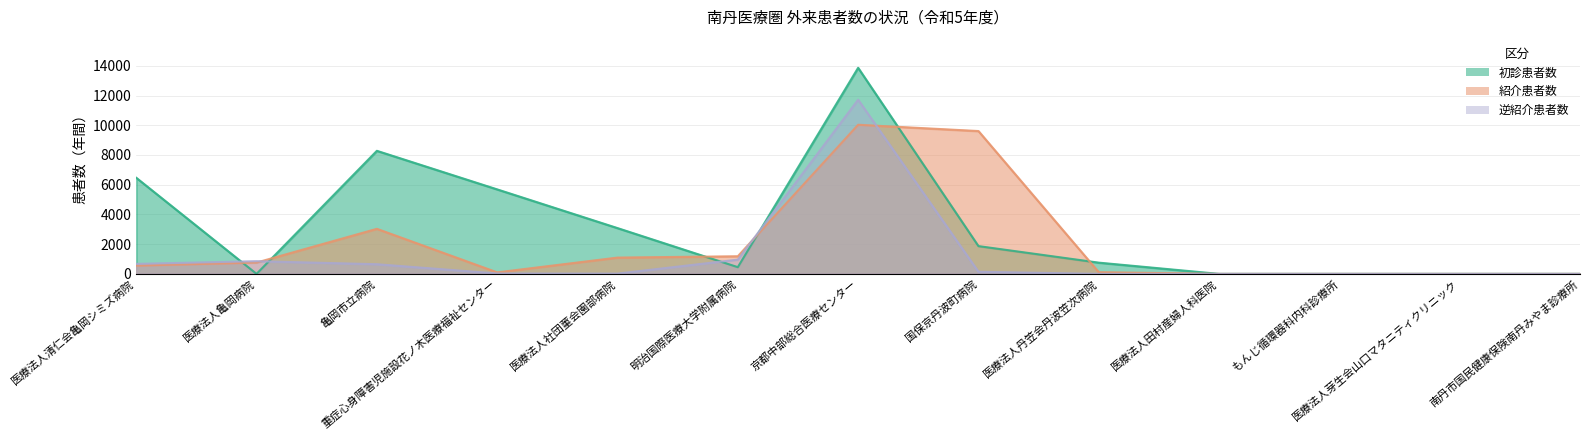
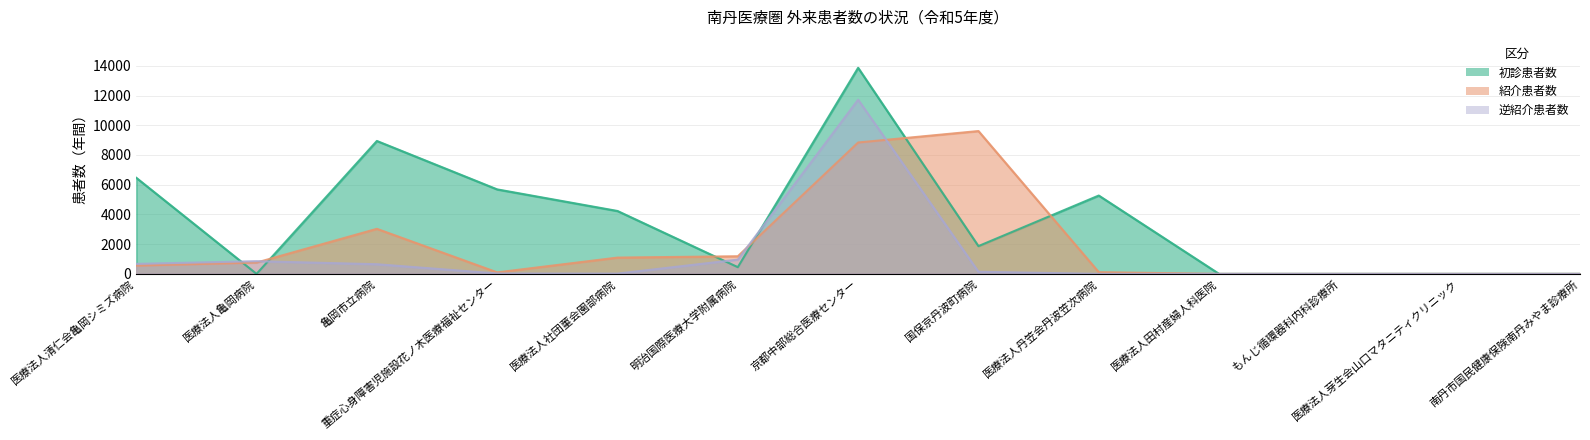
  {
    "初診患者数": {
      "医療法人清仁会亀岡シミズ病院": 6500,
      "医療法人亀岡病院": 0,
-     "亀岡市立病院": 8300,
+     "亀岡市立病院": 8900,
      "重症心身障害児施設花ノ木医療福祉センター": 5700,
-     "医療法人社団菫会園部病院": 3100,
+     "医療法人社団菫会園部病院": 4200,
      "明治国際医療大学附属病院": 500,
      "京都中部総合医療センター": 13900,
      "国保京丹波町病院": 1900,
-     "医療法人丹笠会丹波笠次病院": 800
+     "医療法人丹笠会丹波笠次病院": 5300
    },
    "紹介患者数": {
      "亀岡市立病院": 3000,
      "医療法人社団菫会園部病院": 1100,
      "明治国際医療大学附属病院": 1200,
-     "京都中部総合医療センター": 10000,
+     "京都中部総合医療センター": 8800,
      "国保京丹波町病院": 9600
    },
    "逆紹介患者数": {
      "亀岡市立病院": 600,
      "医療法人社団菫会園部病院": 0,
      "明治国際医療大学附属病院": 1000,
      "京都中部総合医療センター": 11700,
      "国保京丹波町病院": 100
    }
  }
